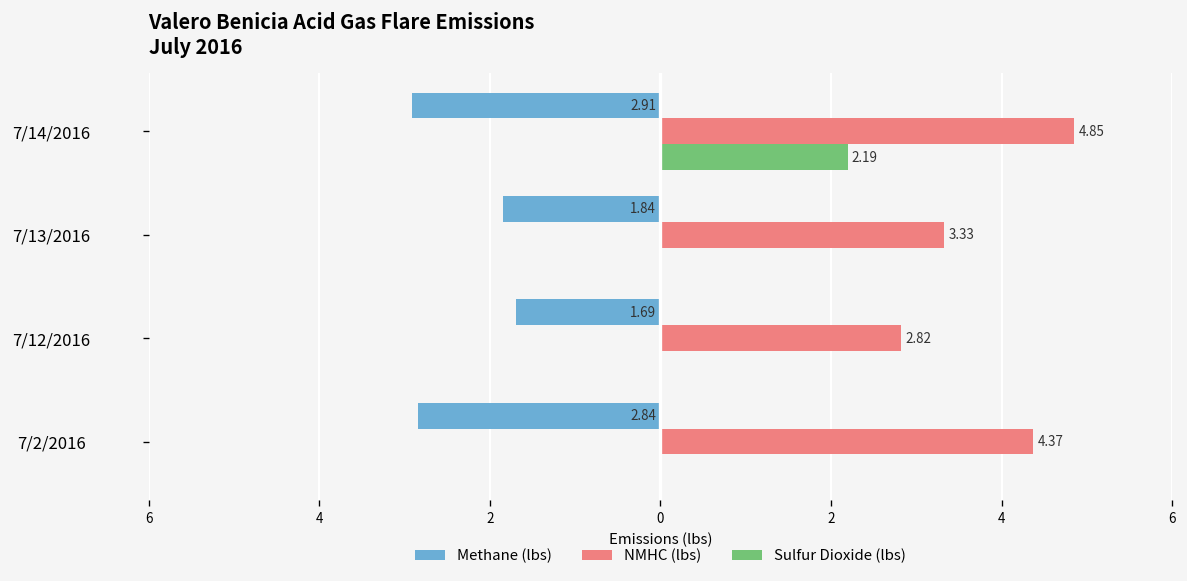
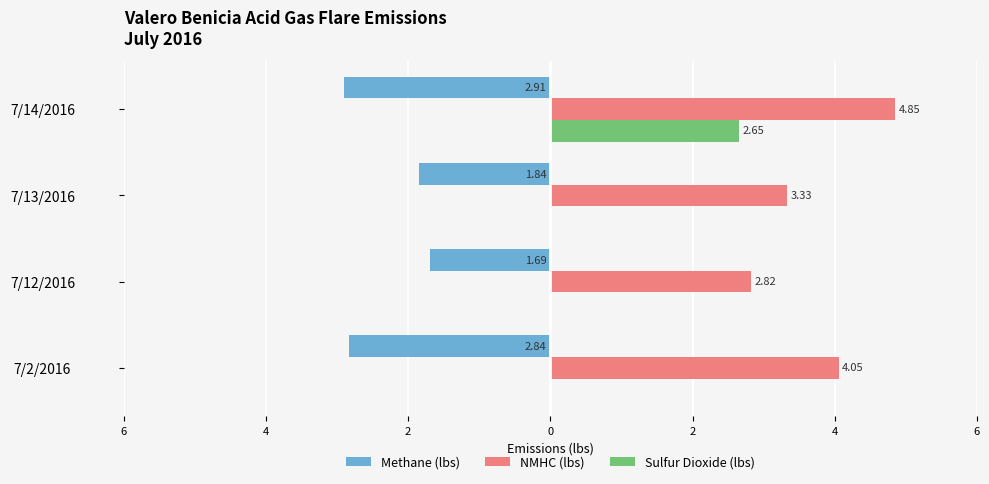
  {
    "NMHC (lbs)": {
      "7/14/2016": 4.85,
      "7/13/2016": 3.33,
      "7/12/2016": 2.82,
-     "7/2/2016": 4.37
+     "7/2/2016": 4.05
    },
    "Sulfur Dioxide (lbs)": {
-     "7/14/2016": 2.19
+     "7/14/2016": 2.65
    }
  }
